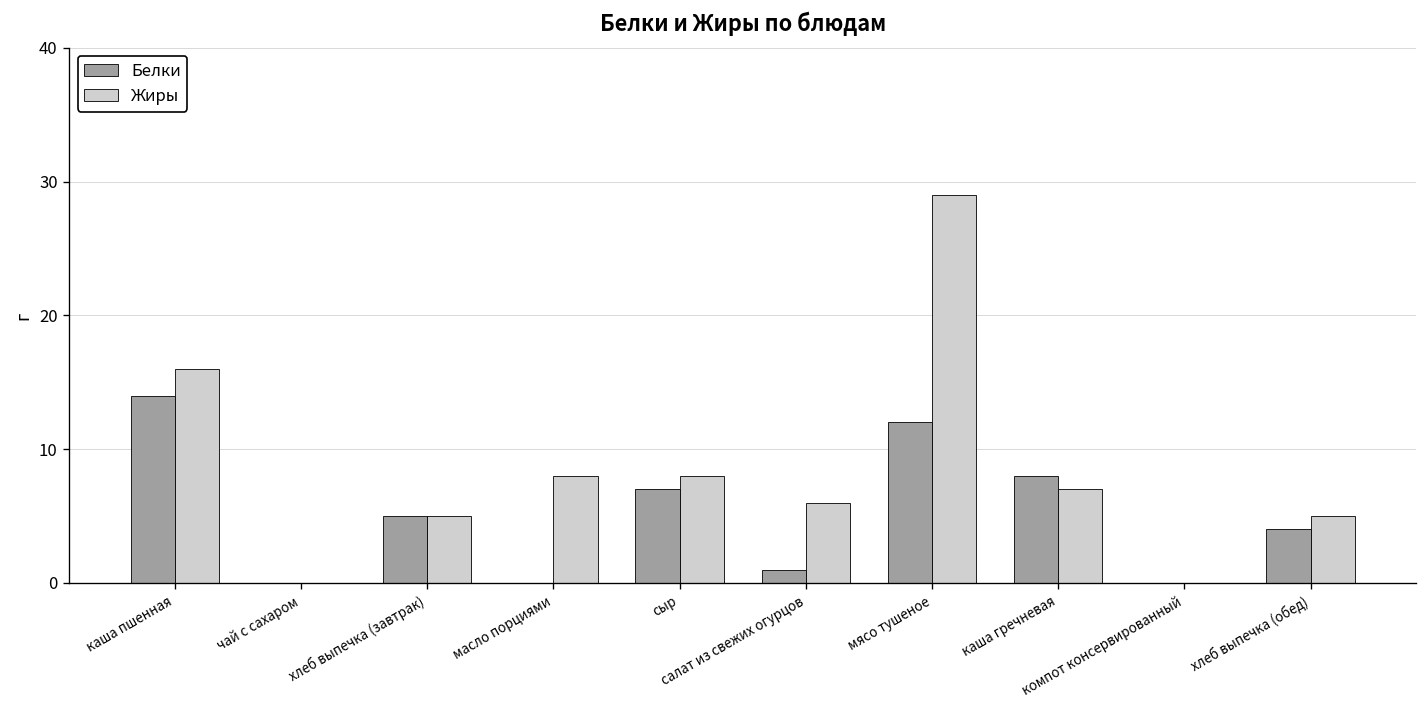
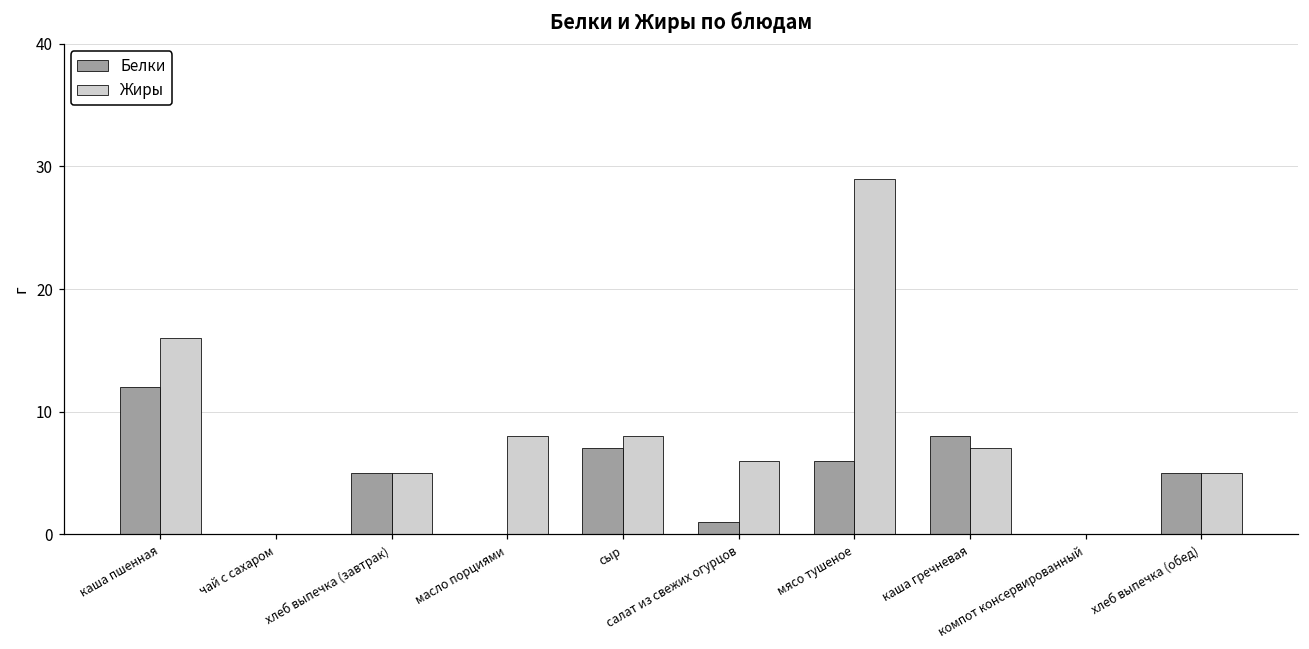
  {
    "Белки": {
-     "каша пшенная": 14,
+     "каша пшенная": 12,
      "чай с сахаром": 0,
      "хлеб выпечка (завтрак)": 5,
      "масло порциями": 0,
      "сыр": 7,
      "салат из свежих огурцов": 1,
-     "мясо тушеное": 12,
+     "мясо тушеное": 6,
      "каша гречневая": 8,
      "компот консервированный": 0,
-     "хлеб выпечка (обед)": 4
+     "хлеб выпечка (обед)": 5
    },
    "Жиры": {
      "каша пшенная": 16,
      "чай с сахаром": 0,
      "хлеб выпечка (завтрак)": 5,
      "масло порциями": 8,
      "сыр": 8,
      "салат из свежих огурцов": 6,
      "мясо тушеное": 29,
      "каша гречневая": 7,
      "компот консервированный": 0,
      "хлеб выпечка (обед)": 5
    }
  }
